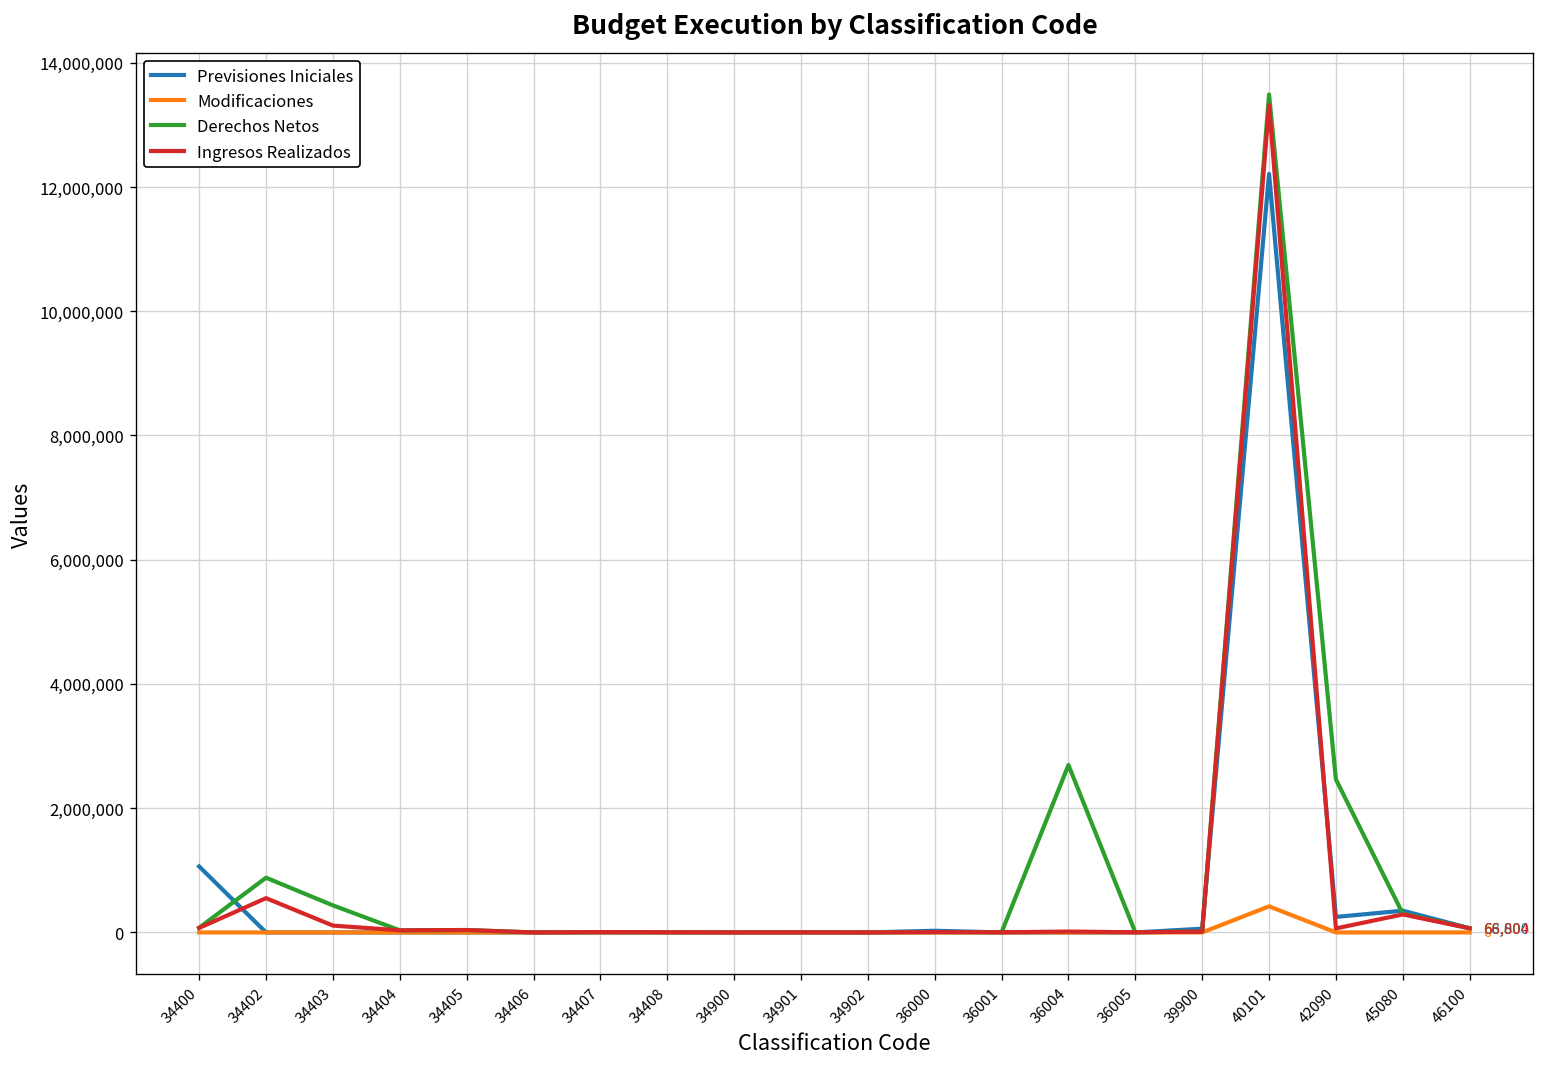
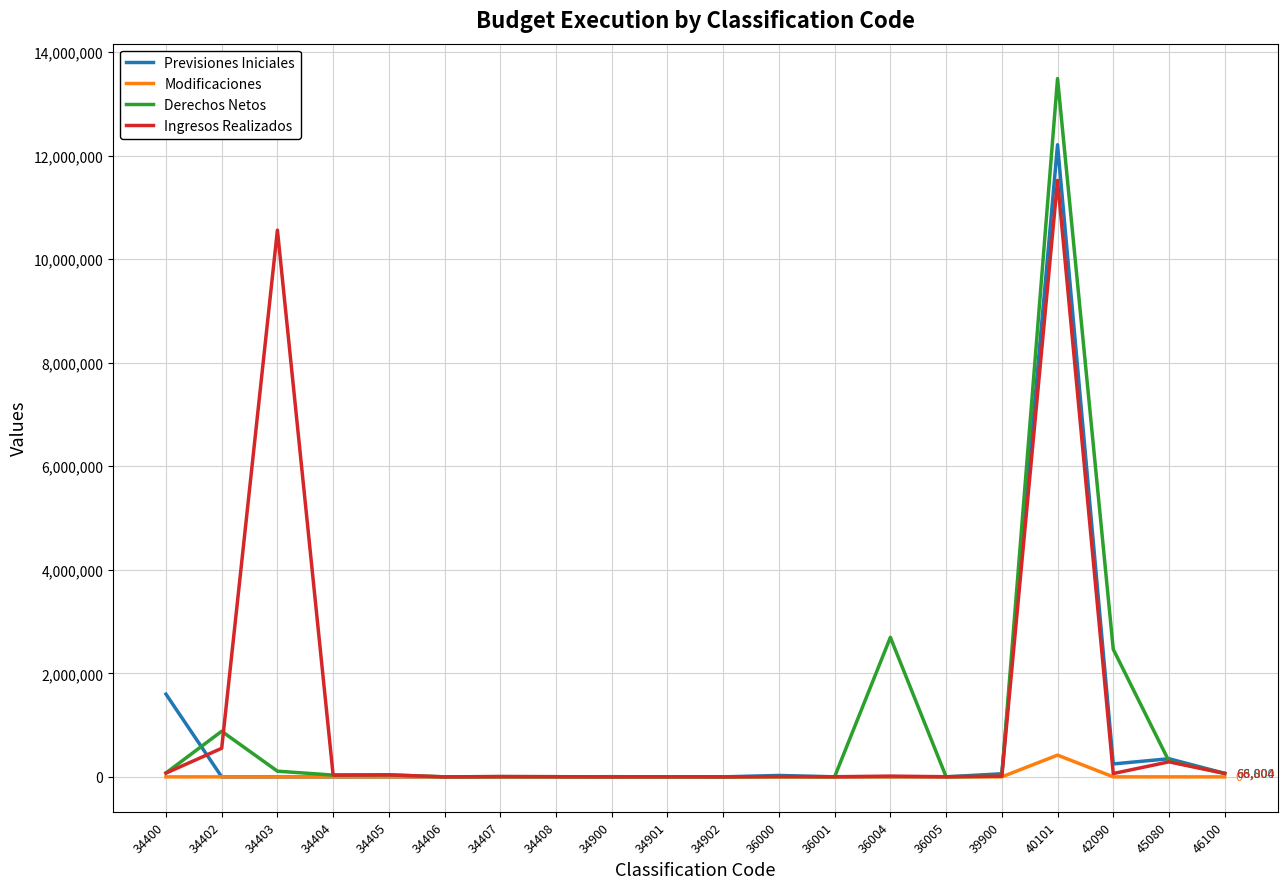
  {
    "Previsiones Iniciales": {
-     "34400": "1,100,000",
+     "34400": "1,600,000",
      "40101": "12,200,000",
      "42090": "300,000"
    },
    "Modificaciones": {
      "34400": "0",
      "40101": "400,000",
      "42090": "0",
      "45080": "0"
    },
    "Derechos Netos": {
      "34402": "900,000",
-     "34403": "400,000",
+     "34403": "100,000",
      "36004": "2,700,000",
      "40101": "13,500,000",
      "42090": "2,500,000"
    },
    "Ingresos Realizados": {
      "34402": "600,000",
-     "34403": "100,000",
-     "40101": "13,300,000",
+     "34403": "10,600,000",
+     "40101": "11,500,000",
      "42090": "100,000"
    }
  }
